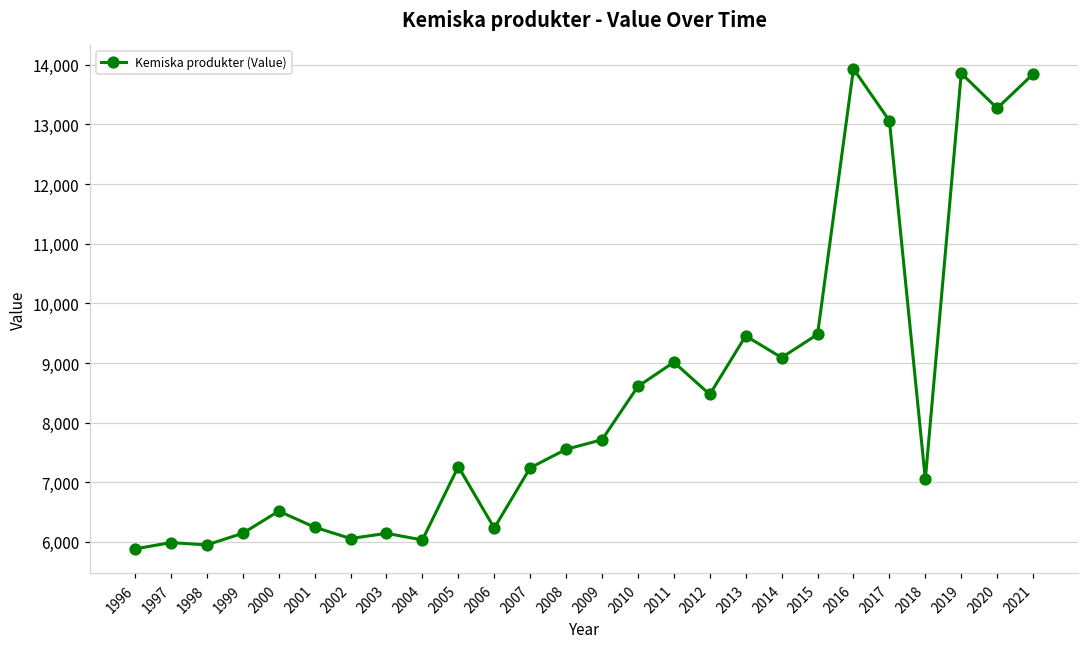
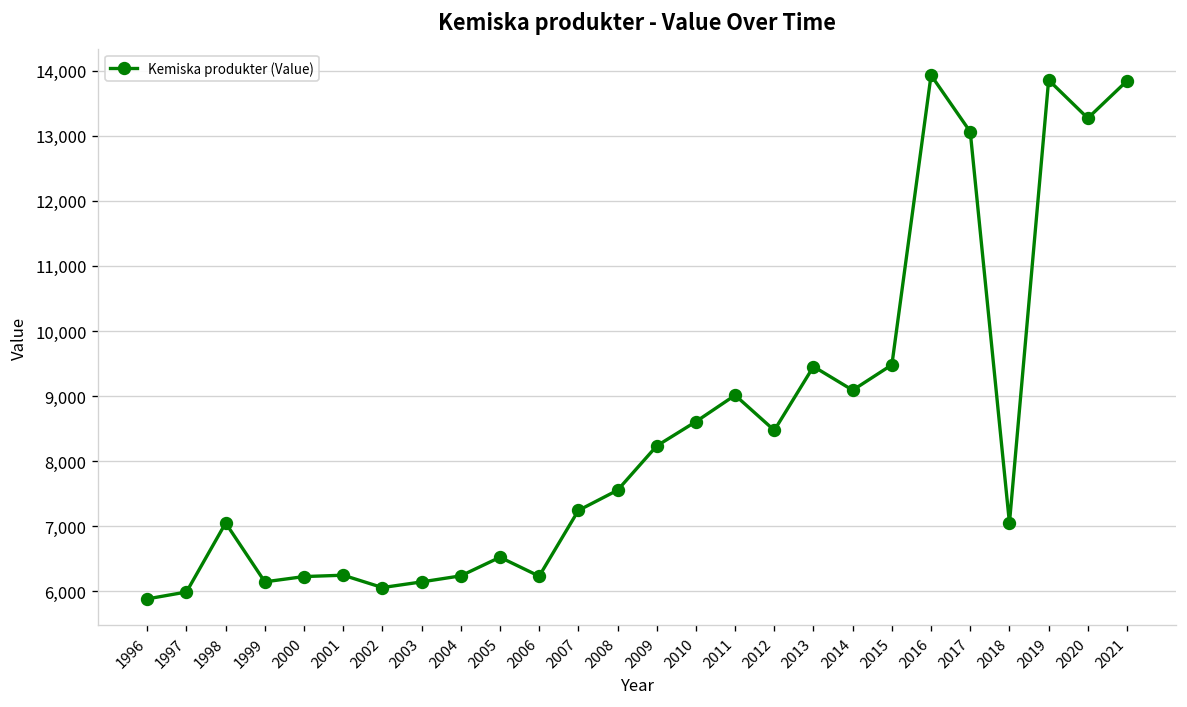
  {
    "1996": "5,900",
    "1997": "6,000",
-   "1998": "6,000",
+   "1998": "7,000",
    "1999": "6,100",
-   "2000": "6,500",
+   "2000": "6,200",
    "2001": "6,200",
    "2002": "6,100",
    "2003": "6,100",
-   "2004": "6,000",
-   "2005": "7,300",
+   "2004": "6,200",
+   "2005": "6,500",
    "2006": "6,200",
    "2007": "7,200",
    "2008": "7,600",
-   "2009": "7,700",
+   "2009": "8,200",
    "2010": "8,600",
    "2011": "9,000",
    "2012": "8,500",
    "2013": "9,500",
    "2014": "9,100",
    "2015": "9,500",
    "2016": "13,900",
    "2017": "13,100",
    "2018": "7,000",
    "2019": "13,900",
    "2020": "13,300",
    "2021": "13,800"
  }
